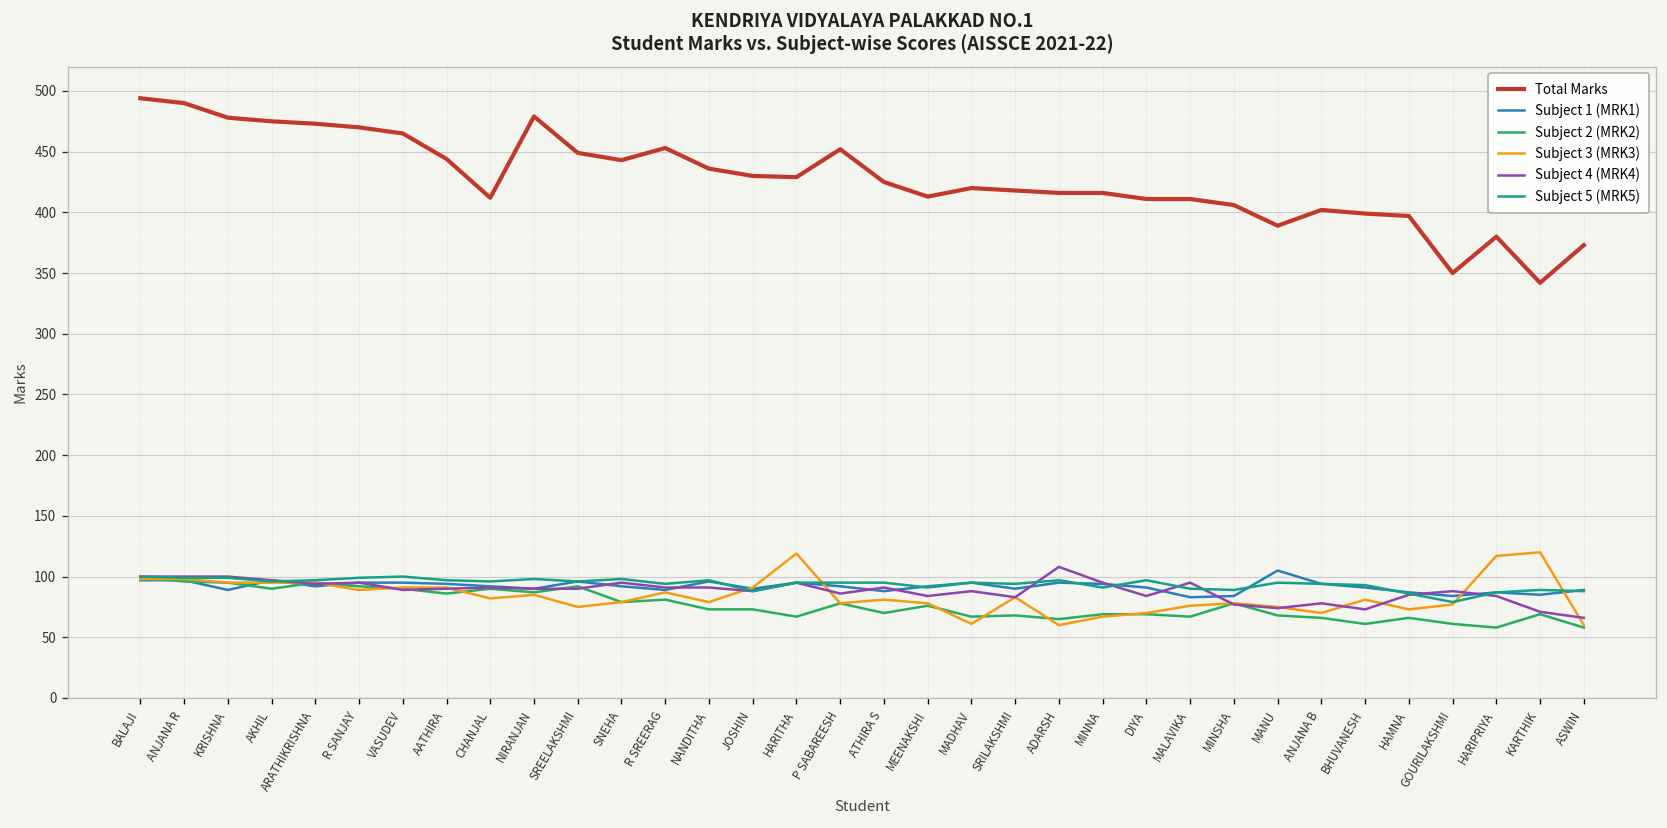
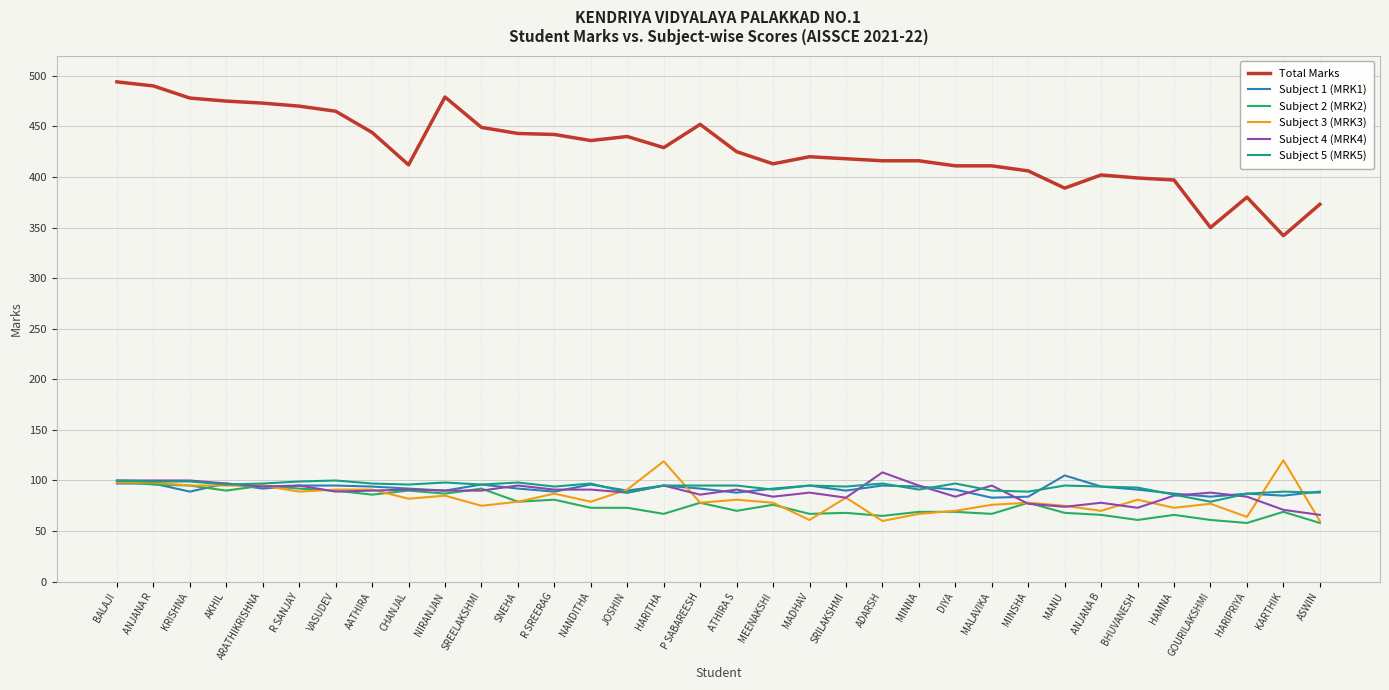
  {
    "Total Marks": {
      "BALAJI": 494,
      "ANJANA R": 490,
      "KRISHNA": 478,
      "AKHIL": 475,
      "ARATHIKRISHNA": 473,
      "R SANJAY": 470,
      "VASUDEV": 465,
      "AATHIRA": 444,
      "CHANJAL": 412,
      "NIRANJAN": 479,
      "SREELAKSHMI": 449,
      "SNEHA": 443,
-     "R SREERAG": 453,
+     "R SREERAG": 442,
      "NANDITHA": 436,
-     "JOSHIN": 430,
+     "JOSHIN": 440,
      "HARITHA": 429,
      "P SABAREESH": 452,
      "ATHIRA S": 425,
      "MEENAKSHI": 413,
      "MADHAV": 420,
      "SRILAKSHMI": 418,
      "ADARSH": 416,
      "MINNA": 416,
      "DIYA": 411,
      "MALAVIKA": 411,
      "MINSHA": 406,
      "MANU": 389,
      "ANJANA B": 402,
      "BHUVANESH": 399,
      "HAMNA": 397,
      "GOURILAKSHMI": 350,
      "HARIPRIYA": 380,
      "KARTHIK": 342,
      "ASWIN": 373
    },
    "Subject 1 (MRK1)": {
      "KRISHNA": 89,
      "VASUDEV": 95,
      "AATHIRA": 94,
      "SNEHA": 92,
      "P SABAREESH": 92,
      "ATHIRA S": 88,
      "SRILAKSHMI": 90,
      "DIYA": 91,
      "MALAVIKA": 83,
      "MINSHA": 84,
      "MANU": 105,
      "GOURILAKSHMI": 84,
      "KARTHIK": 85
    },
    "Subject 3 (MRK3)": {
      "R SANJAY": 89,
      "CHANJAL": 82,
      "SREELAKSHMI": 75,
      "NANDITHA": 79,
      "HARITHA": 119,
      "ATHIRA S": 81,
      "MADHAV": 61,
      "ADARSH": 60,
      "MALAVIKA": 76,
      "ANJANA B": 70,
      "BHUVANESH": 81,
      "HAMNA": 73,
-     "HARIPRIYA": 117,
+     "HARIPRIYA": 64,
      "KARTHIK": 120
    },
    "Subject 4 (MRK4)": {
      "SNEHA": 95,
      "NANDITHA": 91,
      "P SABAREESH": 86,
      "ATHIRA S": 91,
      "MEENAKSHI": 84,
      "MADHAV": 88,
      "ADARSH": 108,
      "DIYA": 84,
      "MALAVIKA": 95,
      "ANJANA B": 78,
      "BHUVANESH": 73,
      "GOURILAKSHMI": 88,
      "HARIPRIYA": 84,
      "ASWIN": 66
    }
  }
